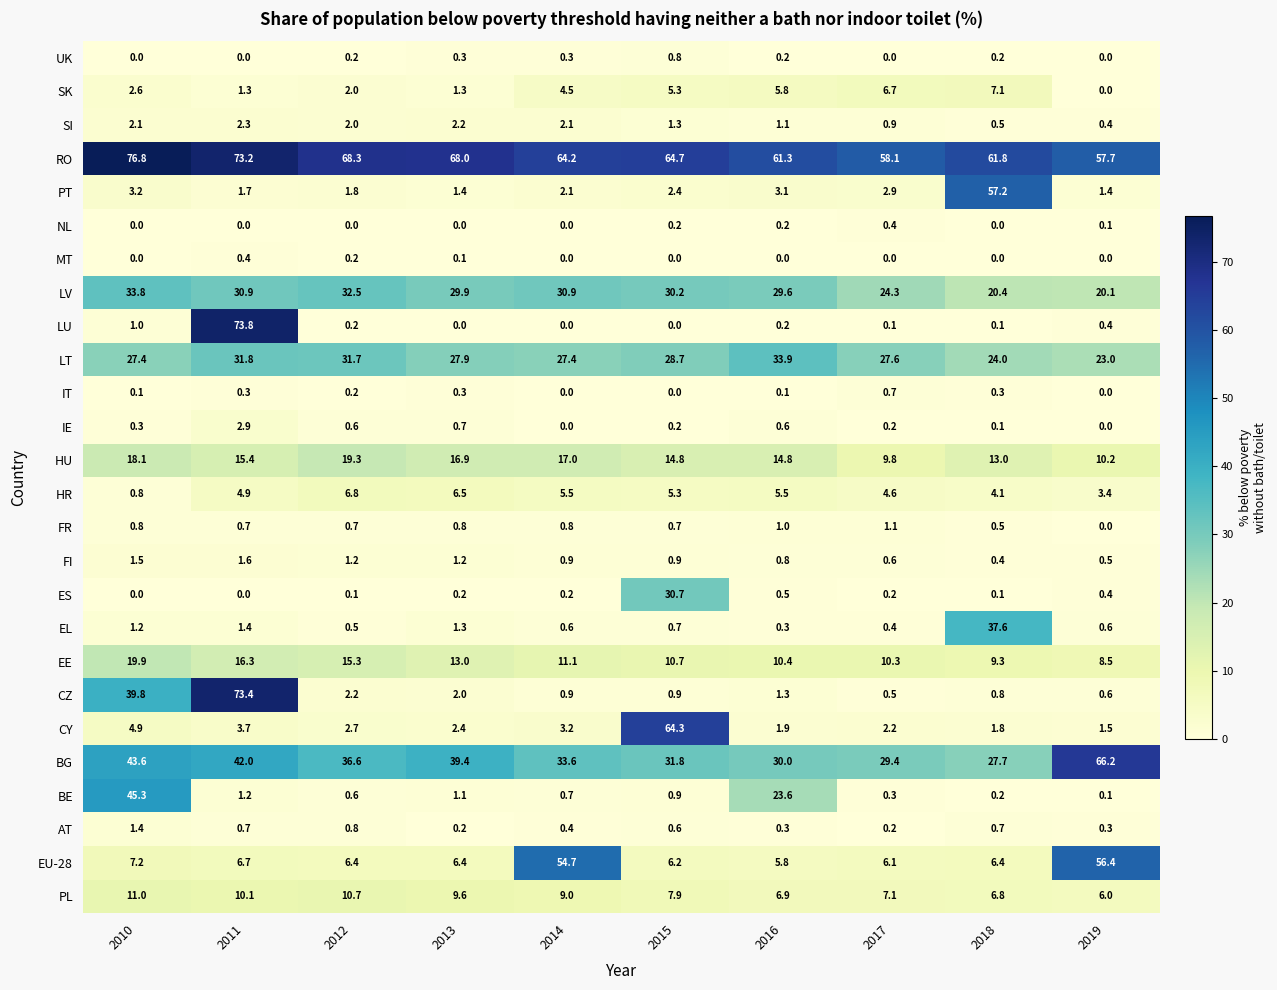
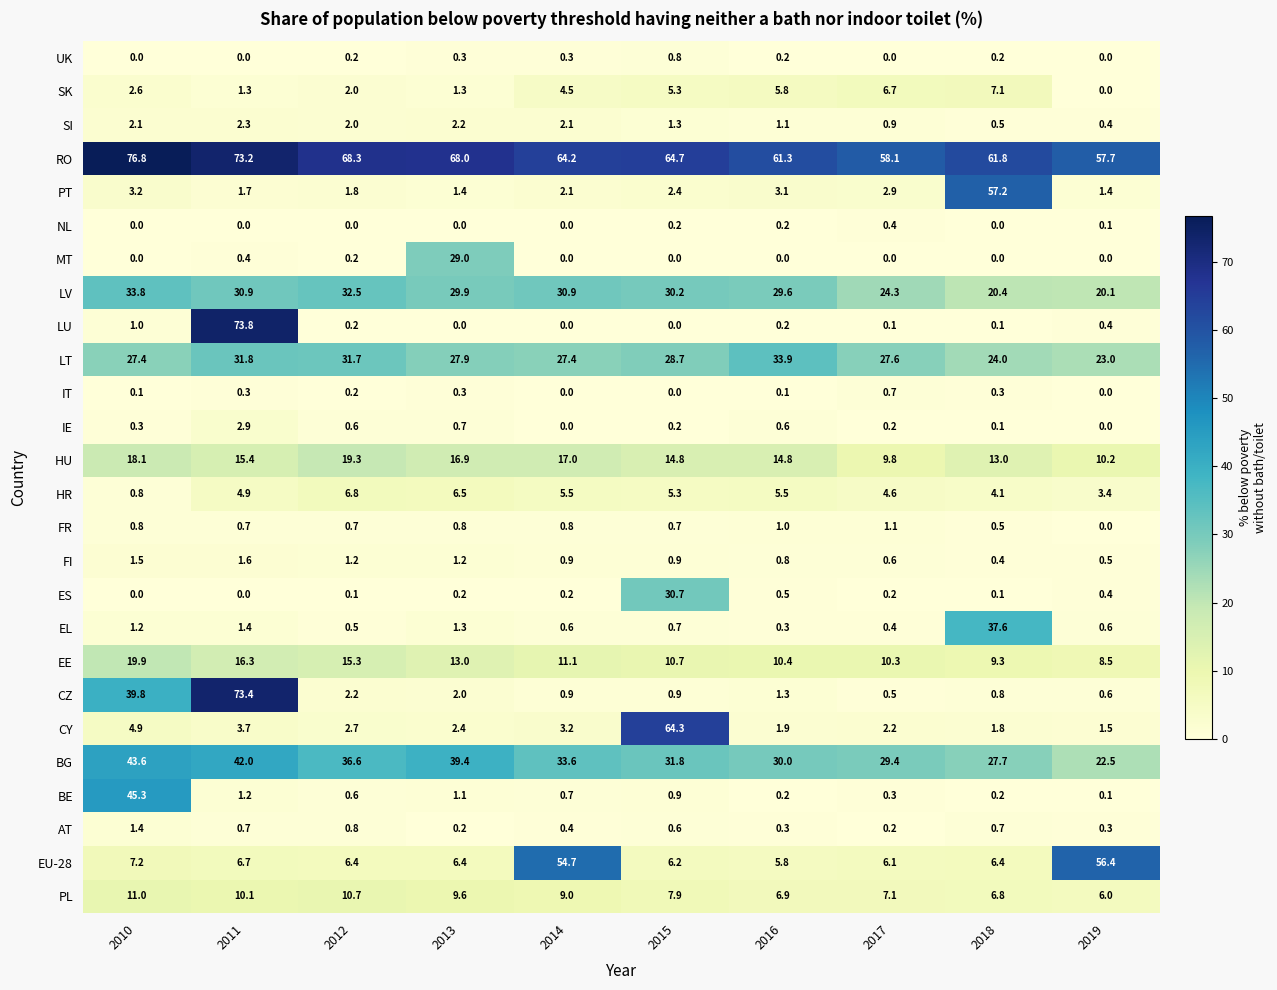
  {
    "MT": {
      "2010": 0.0,
      "2011": 0.4,
      "2012": 0.2,
-     "2013": 0.1,
+     "2013": 29.0,
      "2014": 0.0,
      "2015": 0.0,
      "2016": 0.0,
      "2017": 0.0,
      "2018": 0.0,
      "2019": 0.0
    },
    "BG": {
      "2010": 43.6,
      "2011": 42.0,
      "2012": 36.6,
      "2013": 39.4,
      "2014": 33.6,
      "2015": 31.8,
      "2016": 30.0,
      "2017": 29.4,
      "2018": 27.7,
-     "2019": 66.2
+     "2019": 22.5
    },
    "BE": {
      "2010": 45.3,
      "2011": 1.2,
      "2012": 0.6,
      "2013": 1.1,
      "2014": 0.7,
      "2015": 0.9,
-     "2016": 23.6,
+     "2016": 0.2,
      "2017": 0.3,
      "2018": 0.2,
      "2019": 0.1
    }
  }
